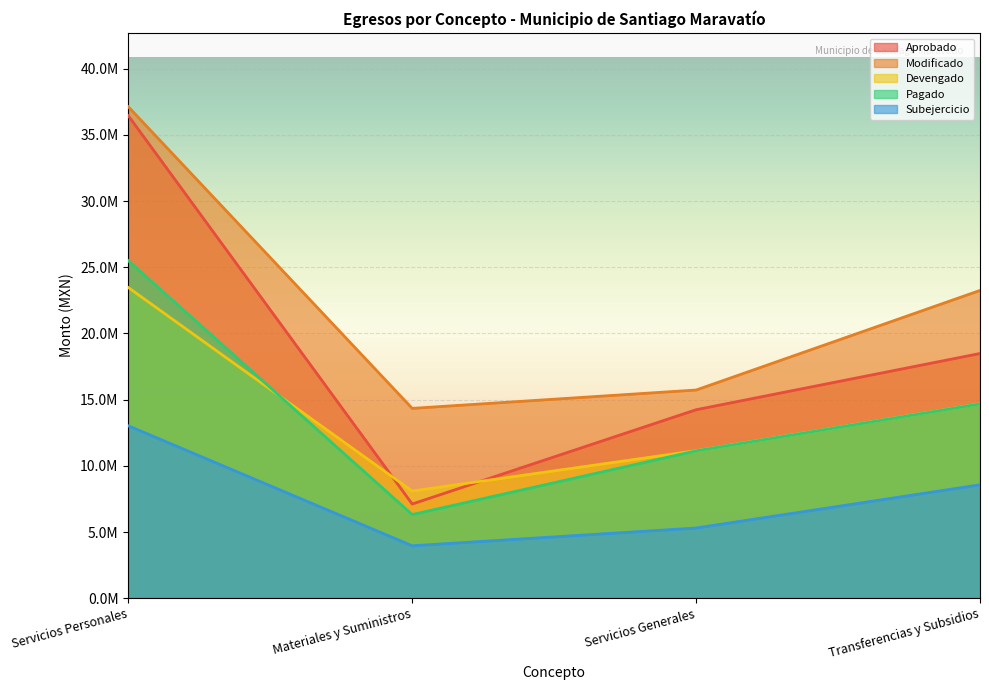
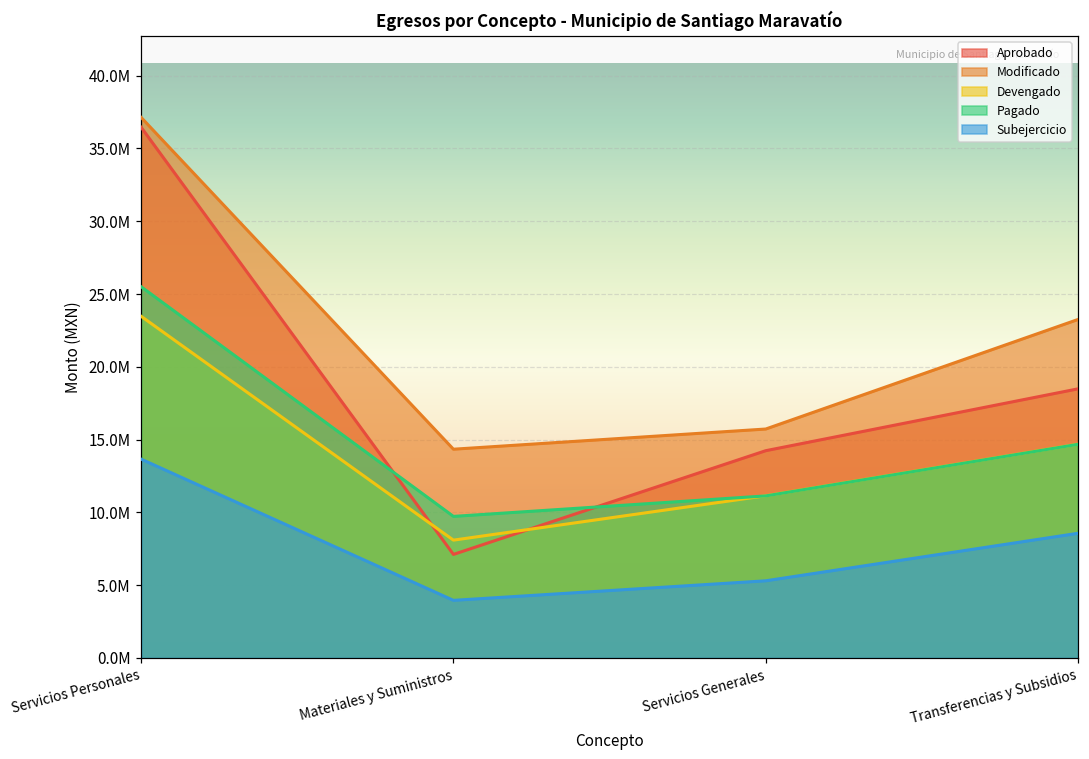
  {
    "Devengado": {
      "Servicios Personales": 23500000,
      "Materiales y Suministros": 8100000
    },
    "Pagado": {
      "Servicios Personales": 25500000,
-     "Materiales y Suministros": 6300000
+     "Materiales y Suministros": 9700000
    },
    "Subejercicio": {
-     "Servicios Personales": 13000000,
+     "Servicios Personales": 13700000,
      "Materiales y Suministros": 4000000,
      "Servicios Generales": 5300000,
      "Transferencias y Subsidios": 8600000
    }
  }
